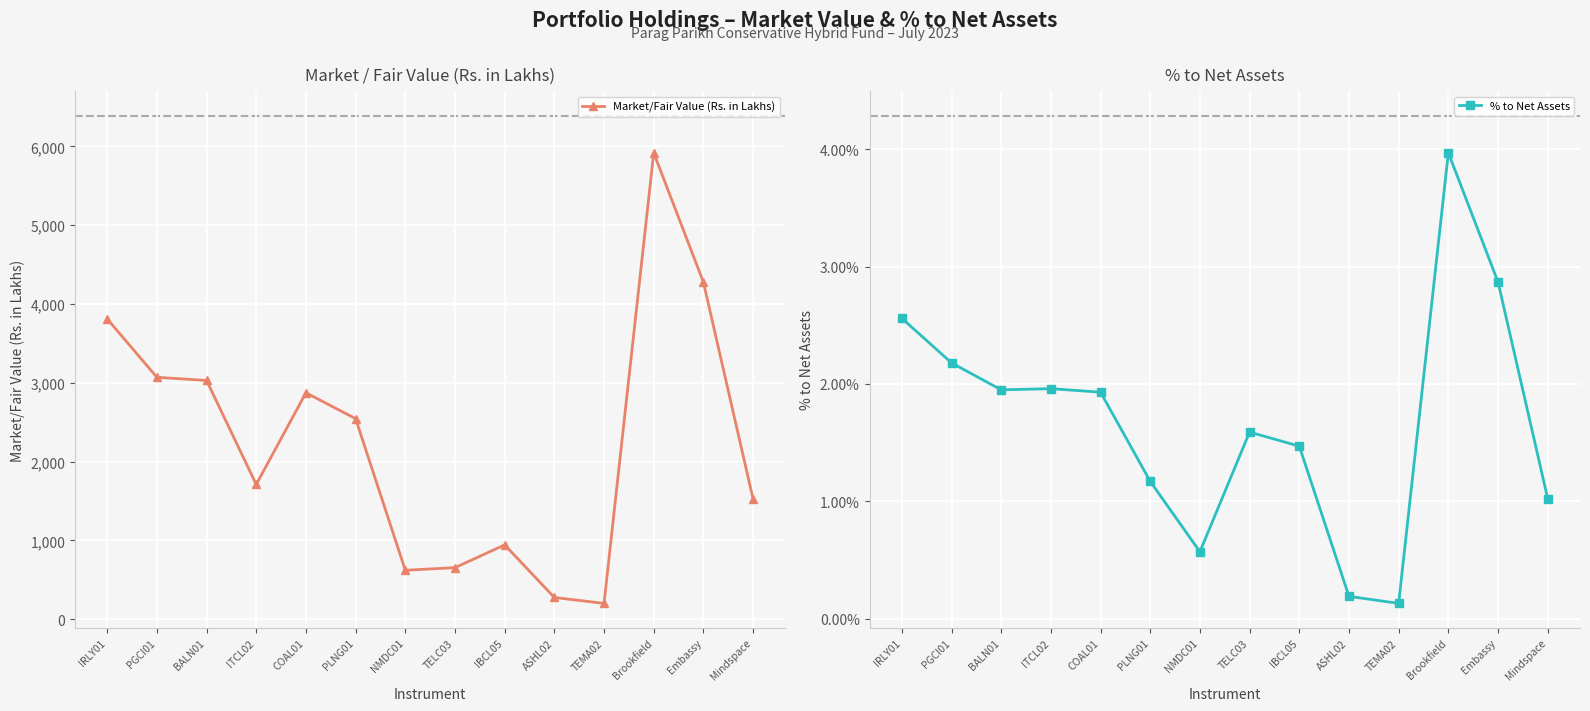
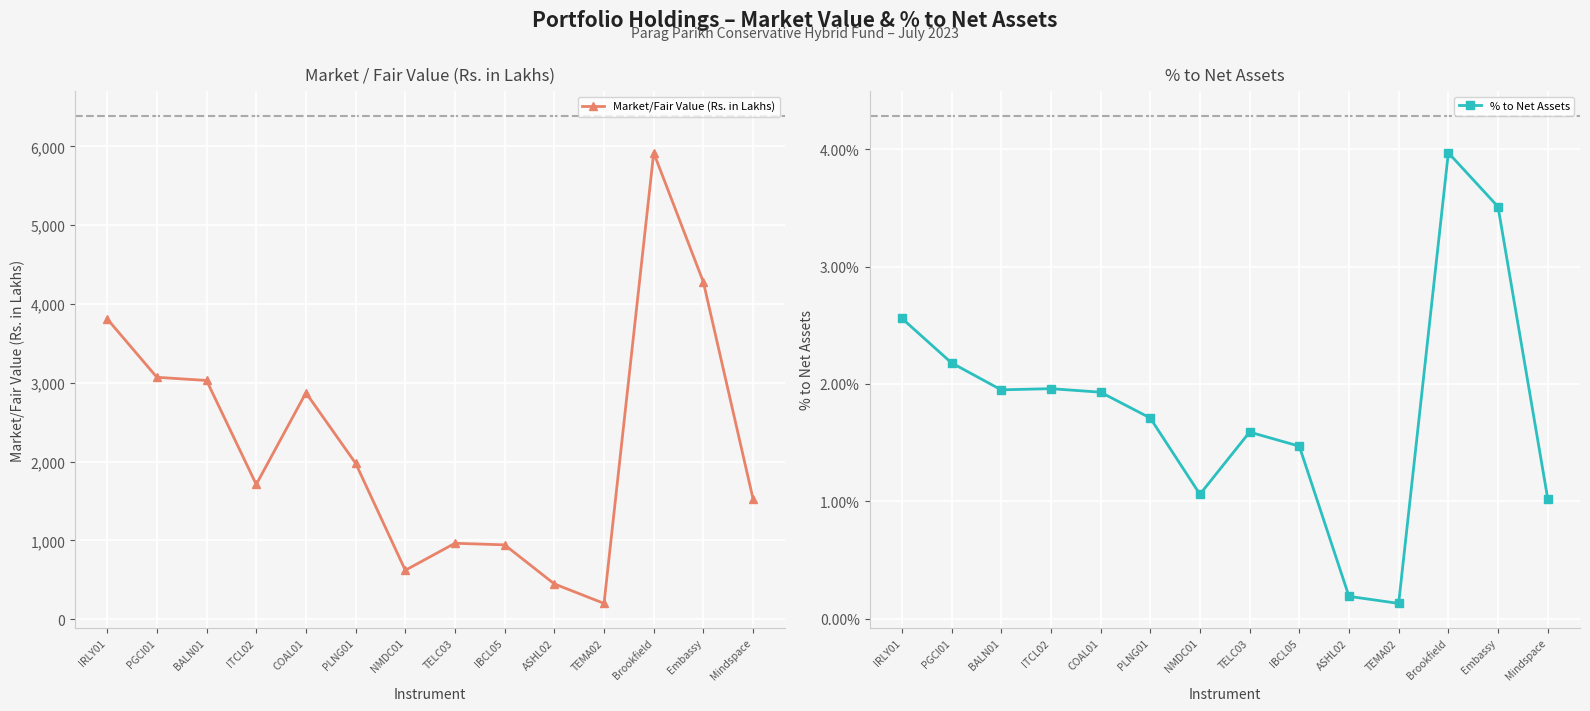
  {
    "Market / Fair Value (Rs. in Lakhs)": {
      "IRLY01": "3,800",
      "PGCI01": "3,100",
      "BALN01": "3,000",
      "ITCL02": "1,700",
      "COAL01": "2,900",
-     "PLNG01": "2,500",
+     "PLNG01": "2,000",
      "NMDC01": "600",
-     "TELC03": "700",
+     "TELC03": "1,000",
      "IBCL05": "900",
-     "ASHL02": "300",
+     "ASHL02": "400",
      "TEMA02": "200",
      "Brookfield": "5,900",
      "Embassy": "4,300",
      "Mindspace": "1,500"
    },
    "% to Net Assets": {
      "IRLY01": "2.56%",
      "PGCI01": "2.18%",
      "BALN01": "1.95%",
      "ITCL02": "1.96%",
      "COAL01": "1.93%",
-     "PLNG01": "1.17%",
-     "NMDC01": "0.57%",
+     "PLNG01": "1.71%",
+     "NMDC01": "1.06%",
      "TELC03": "1.59%",
      "IBCL05": "1.47%",
      "ASHL02": "0.19%",
      "TEMA02": "0.13%",
      "Brookfield": "3.97%",
-     "Embassy": "2.87%",
+     "Embassy": "3.51%",
      "Mindspace": "1.02%"
    }
  }
